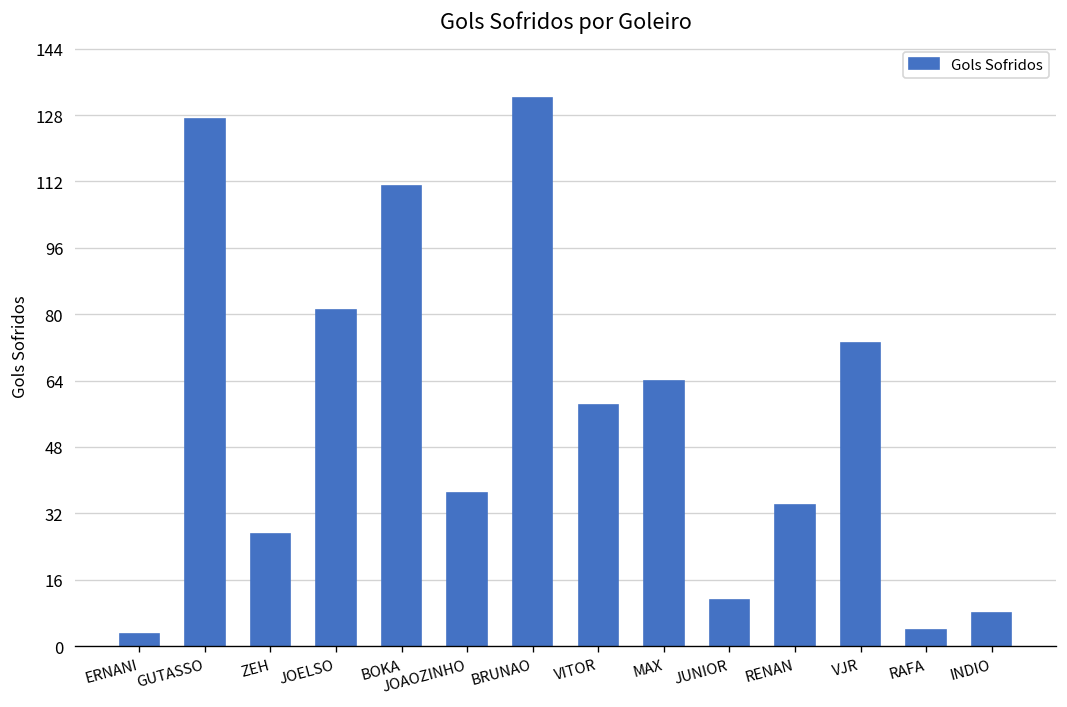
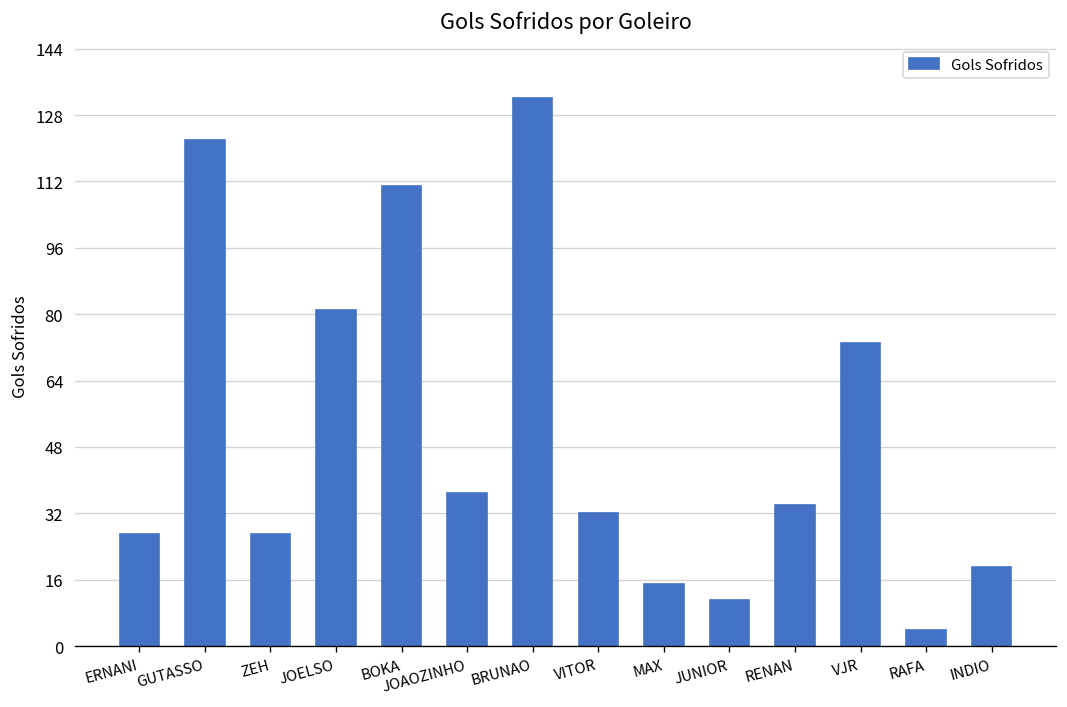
  {
-   "ERNANI": 3,
-   "GUTASSO": 127,
+   "ERNANI": 27,
+   "GUTASSO": 122,
    "ZEH": 27,
    "JOELSO": 81,
    "BOKA": 111,
    "JOAOZINHO": 37,
    "BRUNAO": 132,
-   "VITOR": 58,
-   "MAX": 64,
+   "VITOR": 32,
+   "MAX": 15,
    "JUNIOR": 11,
    "RENAN": 34,
    "VJR": 73,
    "RAFA": 4,
-   "INDIO": 8
+   "INDIO": 19
  }
